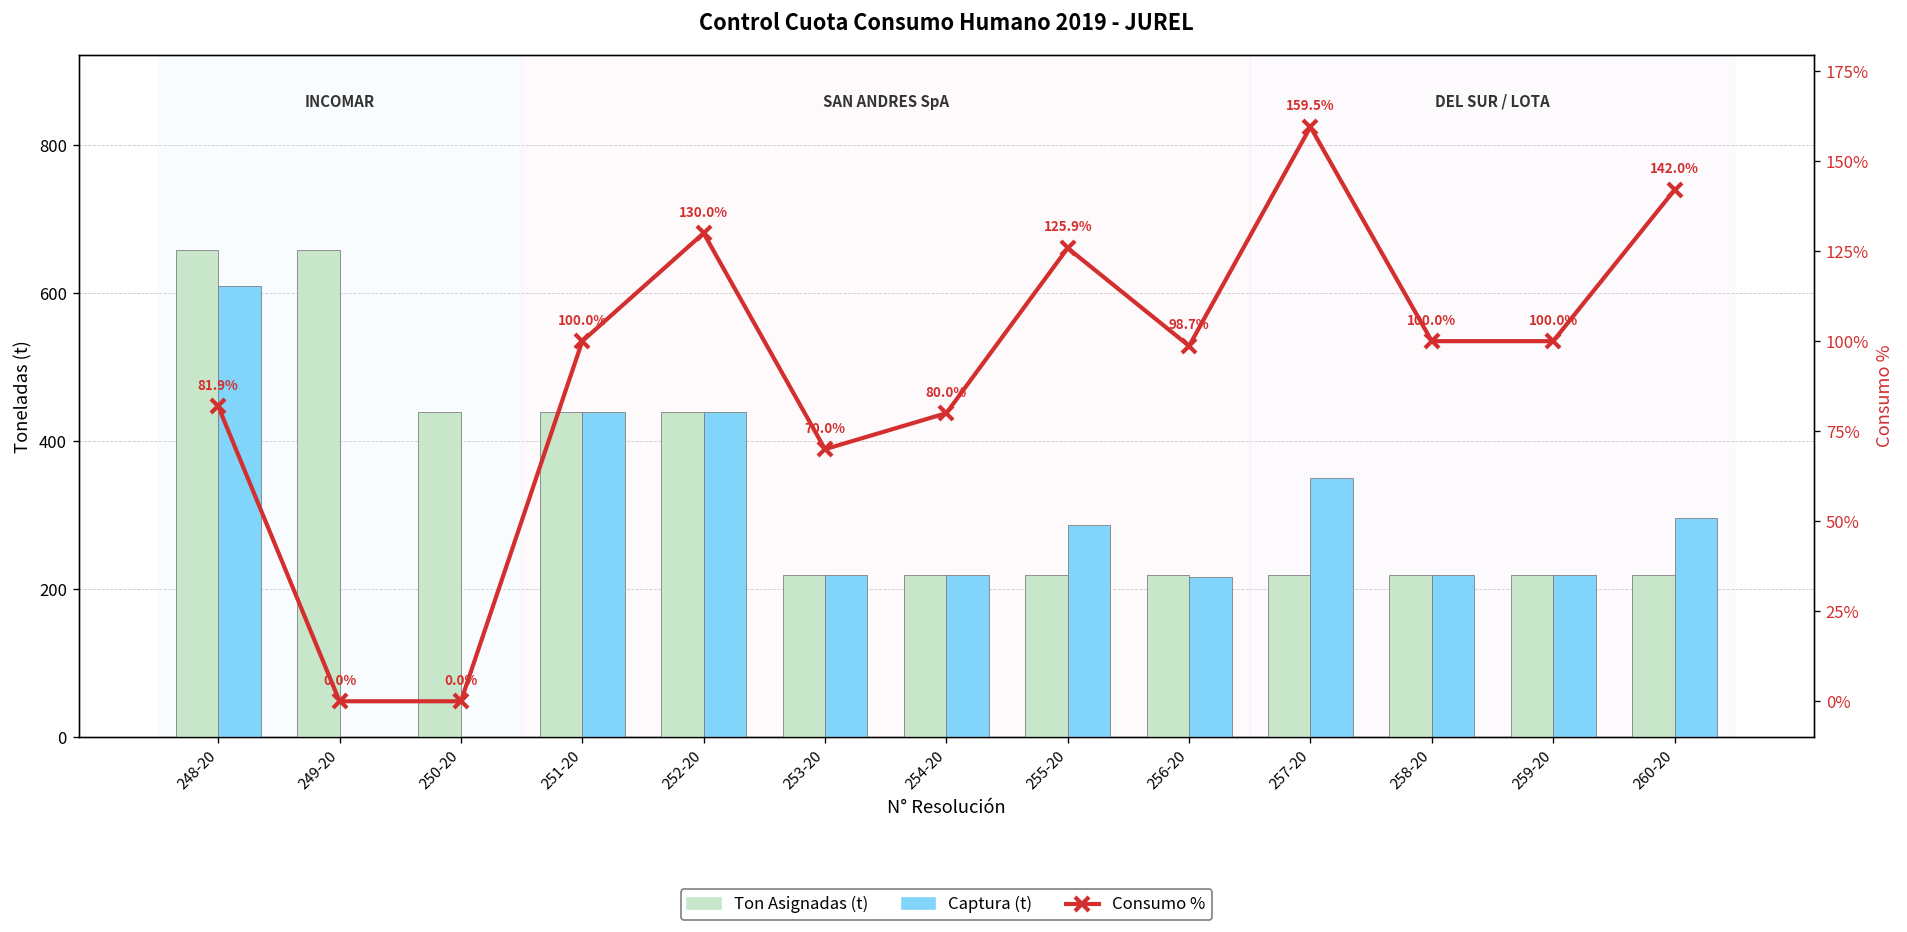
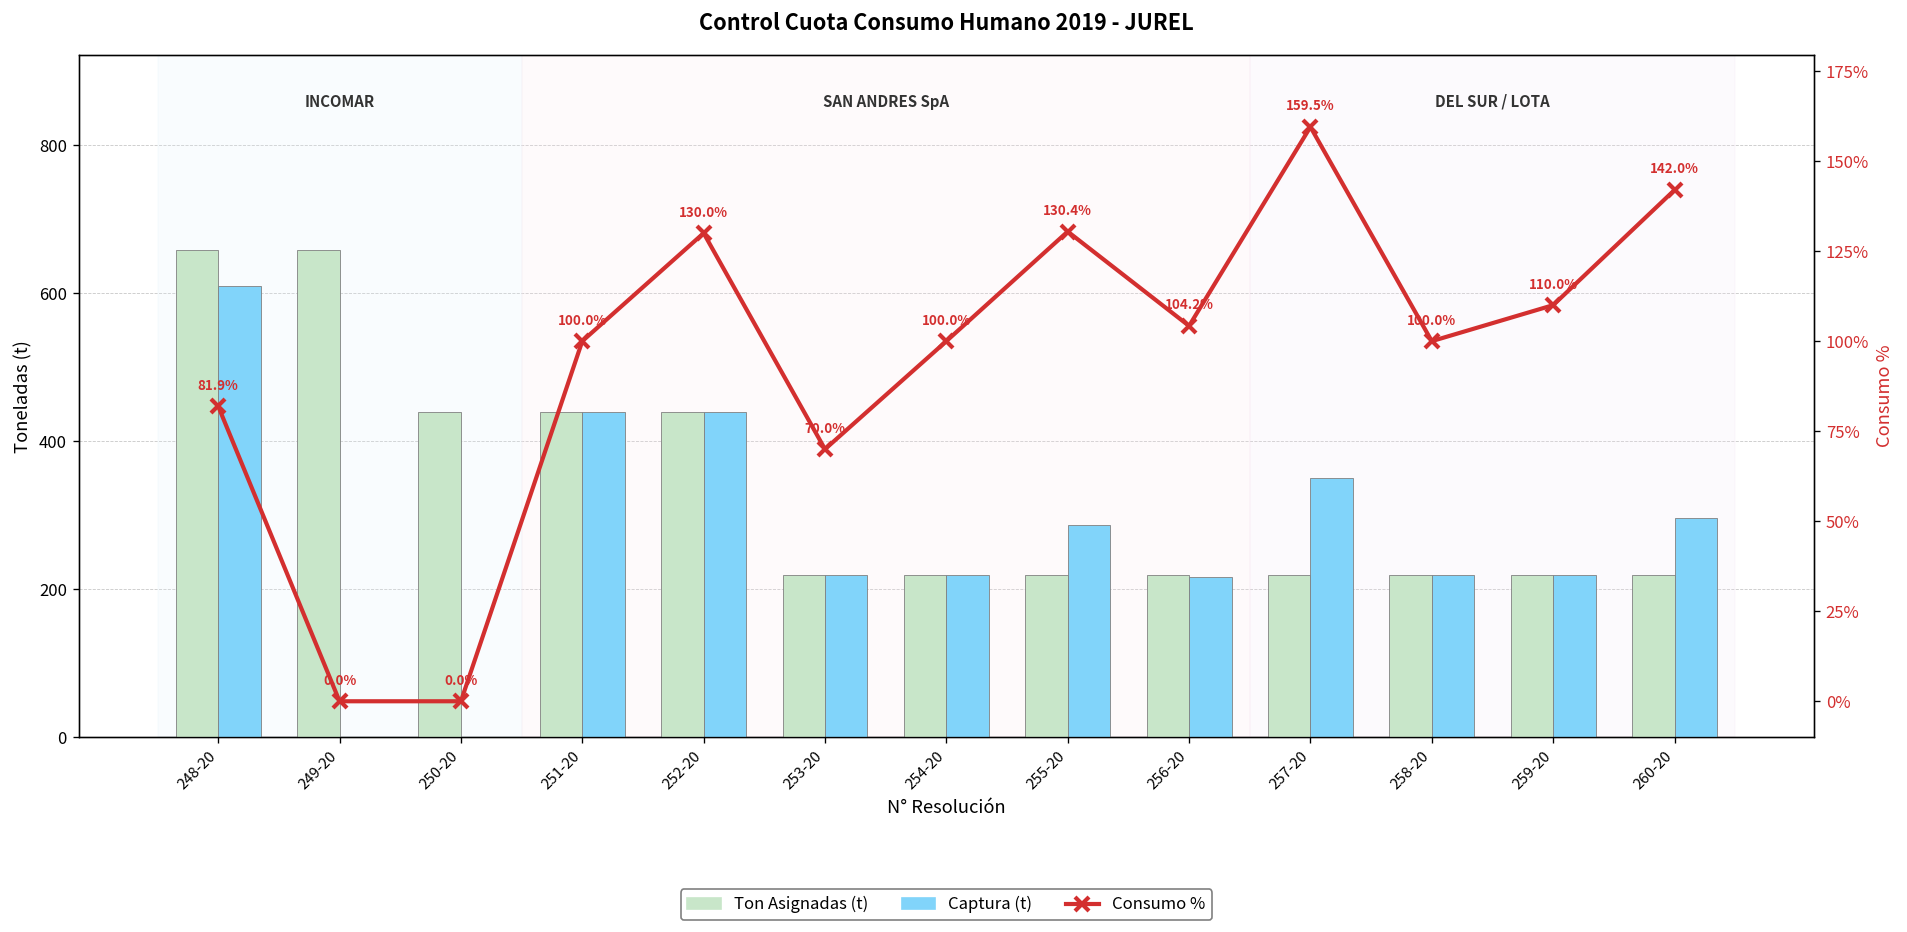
  {
    "Consumo %": {
      "248-20": "81.9%",
      "249-20": "0.0%",
      "250-20": "0.0%",
      "251-20": "100.0%",
      "252-20": "130.0%",
      "253-20": "70.0%",
-     "254-20": "80.0%",
-     "255-20": "125.9%",
-     "256-20": "98.7%",
+     "254-20": "100.0%",
+     "255-20": "130.4%",
+     "256-20": "104.2%",
      "257-20": "159.5%",
      "258-20": "100.0%",
-     "259-20": "100.0%",
+     "259-20": "110.0%",
      "260-20": "142.0%"
    }
  }
